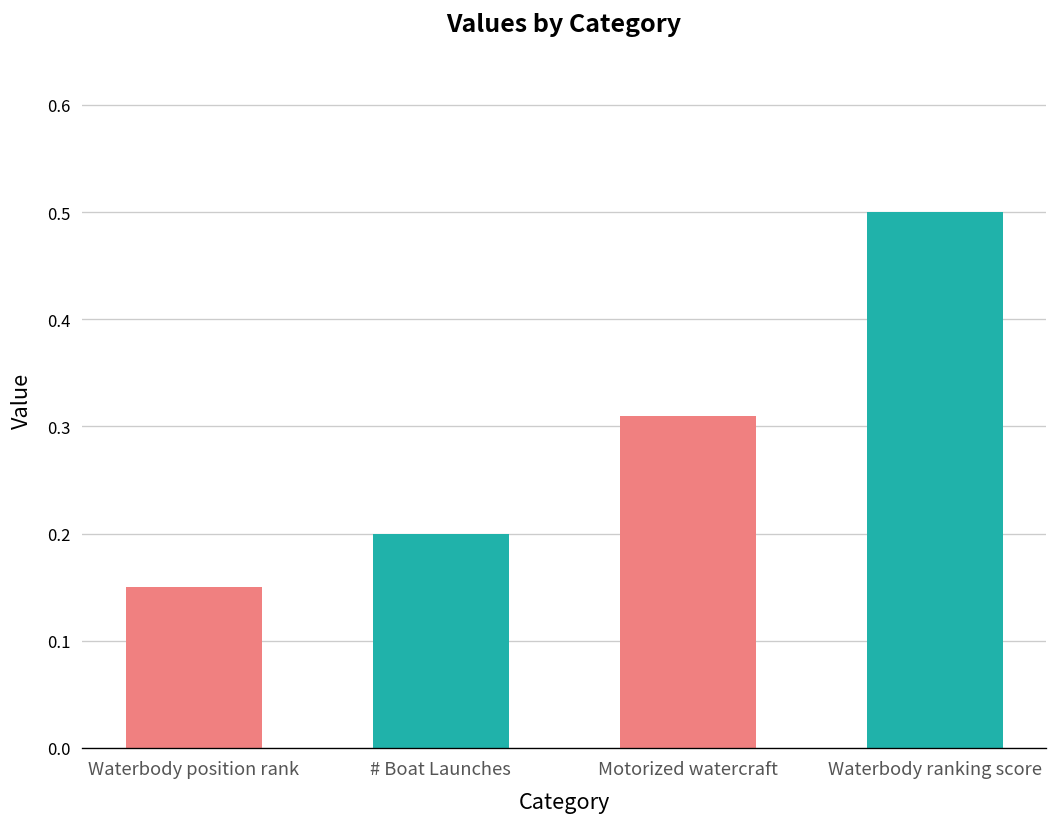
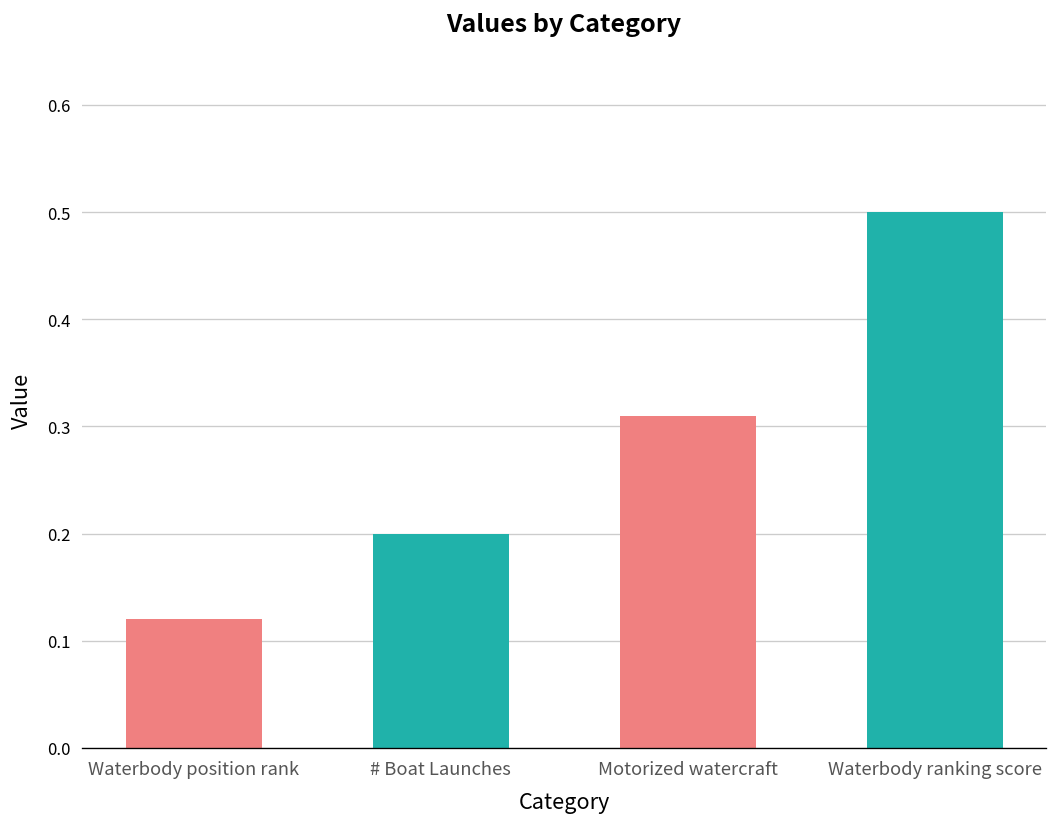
  {
-   "Waterbody position rank": 0.15,
+   "Waterbody position rank": 0.12,
    "# Boat Launches": 0.20,
    "Motorized watercraft": 0.31,
    "Waterbody ranking score": 0.50
  }
